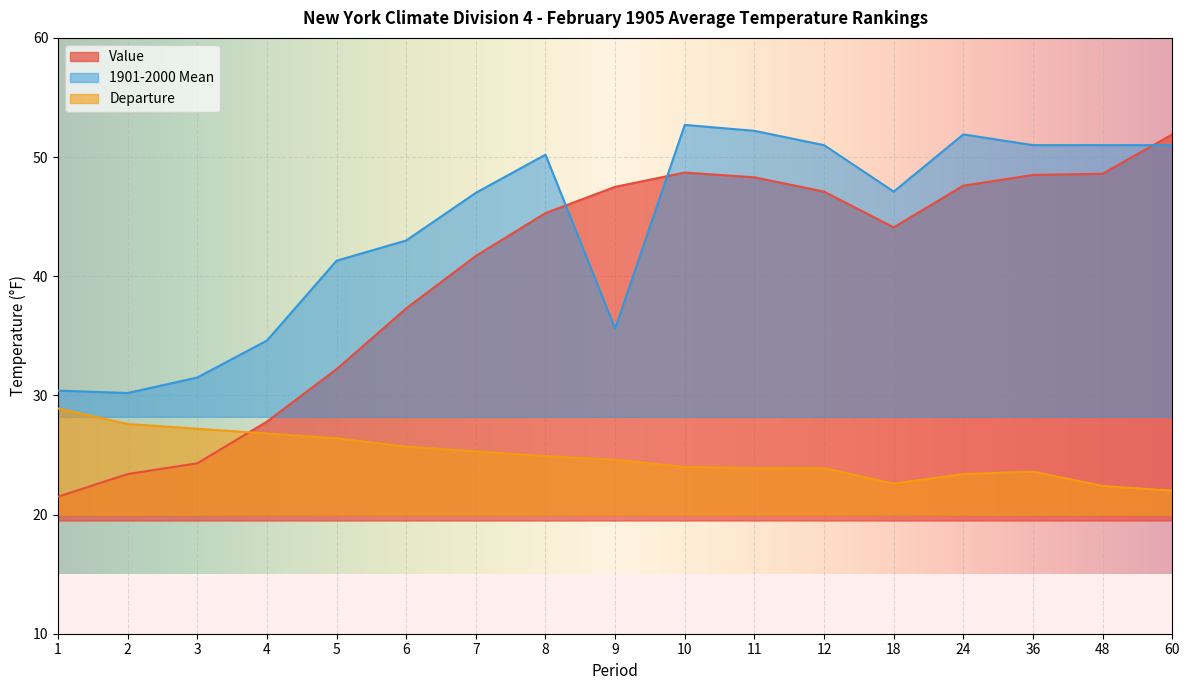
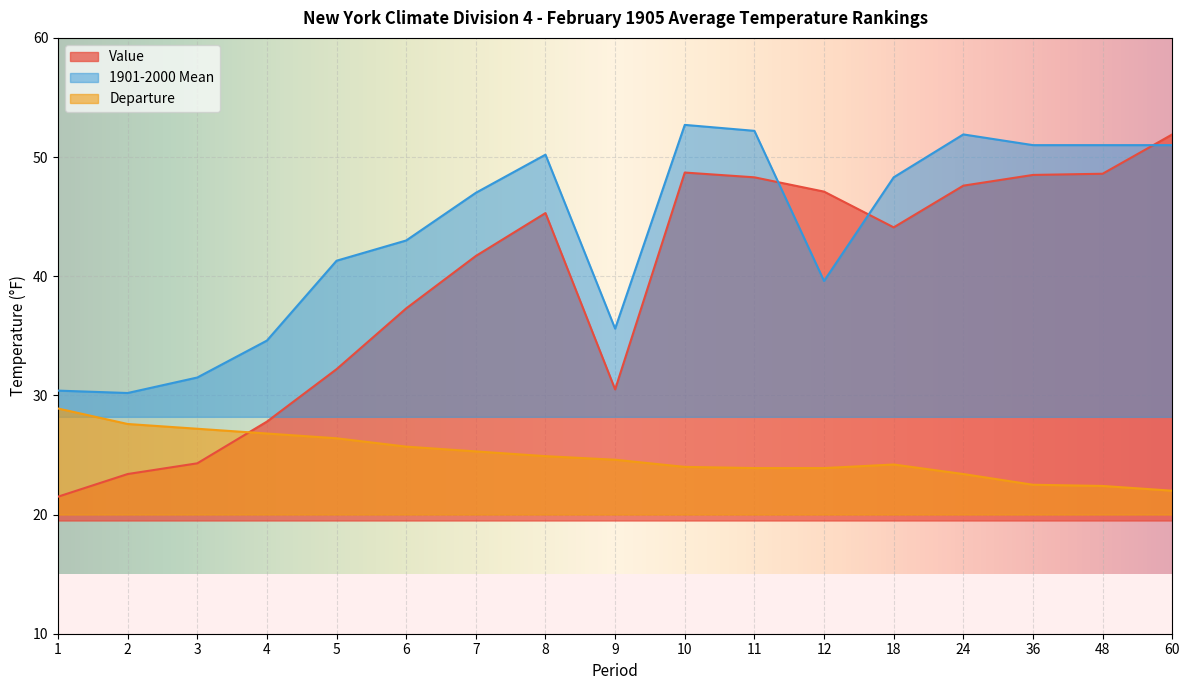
  {
    "Value": {
      "1": 21.5,
      "2": 23.4,
      "3": 24.3,
      "4": 27.8,
      "5": 32.2,
      "6": 37.3,
      "7": 41.7,
      "8": 45.3,
-     "9": 47.5,
+     "9": 30.5,
      "10": 48.7,
      "11": 48.3,
      "12": 47.1,
      "18": 44.1,
      "24": 47.6,
      "36": 48.5,
      "48": 48.6,
      "60": 51.9
    },
    "1901-2000 Mean": {
      "1": 30.4,
      "2": 30.2,
      "3": 31.5,
      "4": 34.6,
      "5": 41.3,
      "6": 43.0,
      "7": 47.0,
      "8": 50.2,
      "9": 35.6,
      "10": 52.7,
      "11": 52.2,
-     "12": 51.0,
-     "18": 47.1,
+     "12": 39.6,
+     "18": 48.3,
      "24": 51.9,
      "36": 51.0,
      "48": 51.0,
      "60": 51.0
    },
    "Departure": {
      "1": 28.9,
      "2": 27.6,
      "3": 27.2,
      "4": 26.8,
      "5": 26.4,
      "6": 25.7,
      "7": 25.3,
      "8": 24.9,
      "9": 24.6,
      "10": 24.0,
      "11": 23.9,
      "12": 23.9,
-     "18": 22.6,
+     "18": 24.2,
      "24": 23.4,
-     "36": 23.6,
+     "36": 22.5,
      "48": 22.4,
      "60": 22.0
    }
  }
